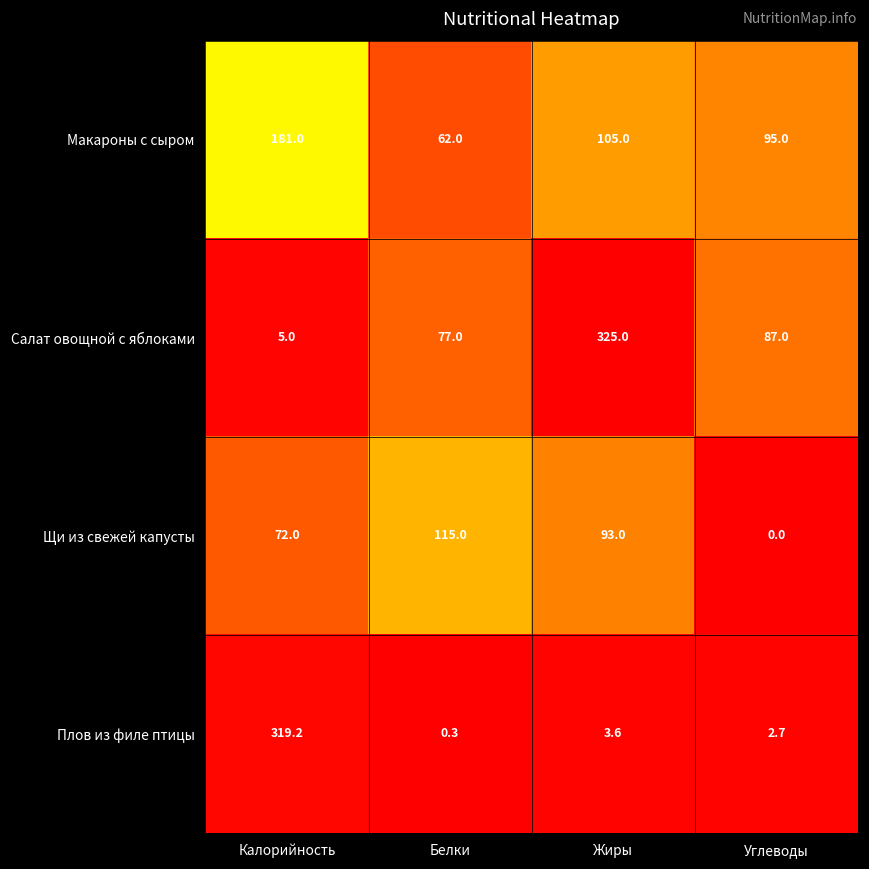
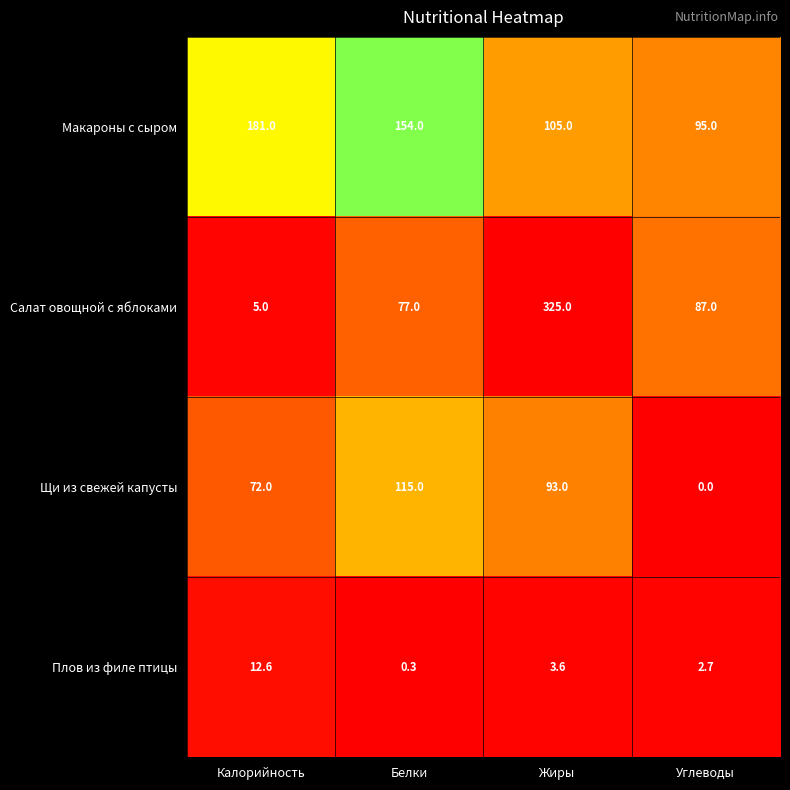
  {
    "Макароны с сыром": {
      "Калорийность": 181.0,
-     "Белки": 62.0,
+     "Белки": 154.0,
      "Жиры": 105.0,
      "Углеводы": 95.0
    },
    "Салат овощной с яблоками": {
      "Калорийность": 5.0,
      "Белки": 77.0,
      "Жиры": 325.0,
      "Углеводы": 87.0
    },
    "Щи из свежей капусты": {
      "Калорийность": 72.0,
      "Белки": 115.0,
      "Жиры": 93.0,
      "Углеводы": 0.0
    },
    "Плов из филе птицы": {
-     "Калорийность": 319.2,
+     "Калорийность": 12.6,
      "Белки": 0.3,
      "Жиры": 3.6,
      "Углеводы": 2.7
    }
  }
